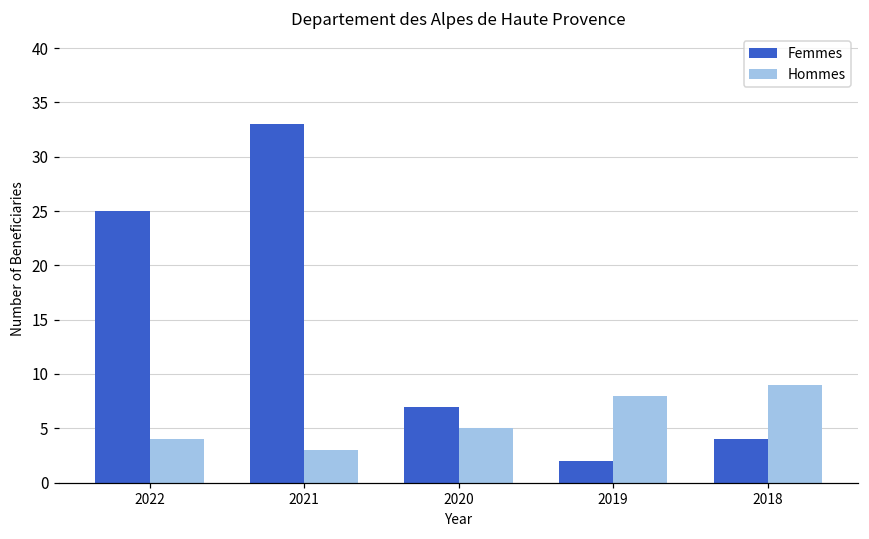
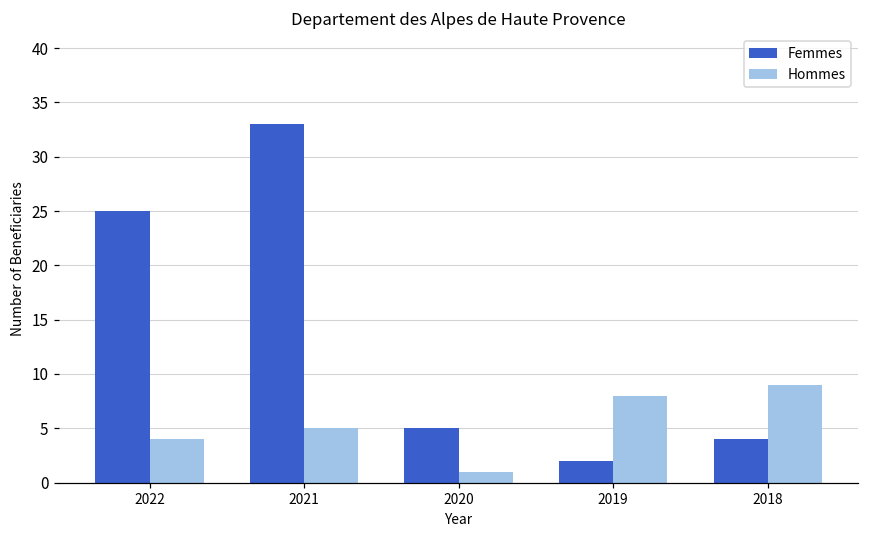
  {
    "Femmes": {
      "2022": 25,
      "2021": 33,
-     "2020": 7,
+     "2020": 5,
      "2019": 2,
      "2018": 4
    },
    "Hommes": {
      "2022": 4,
-     "2021": 3,
-     "2020": 5,
+     "2021": 5,
+     "2020": 1,
      "2019": 8,
      "2018": 9
    }
  }
